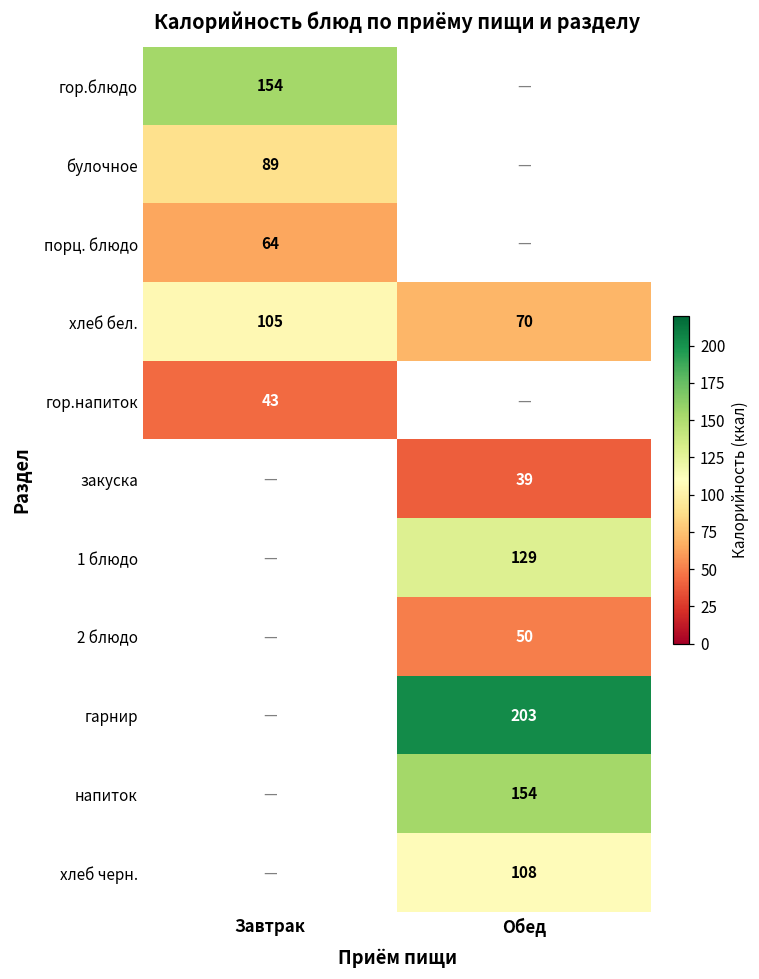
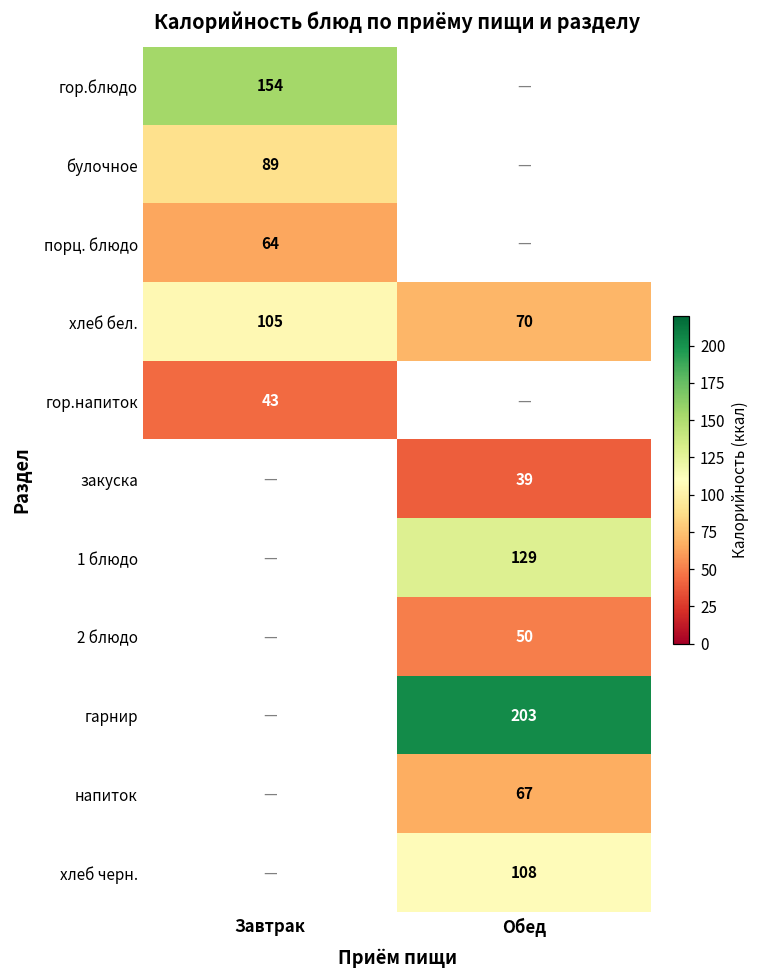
  {
    "гор.блюдо": {
      "Завтрак": 154
    },
    "булочное": {
      "Завтрак": 89
    },
    "порц. блюдо": {
      "Завтрак": 64
    },
    "хлеб бел.": {
      "Завтрак": 105,
      "Обед": 70
    },
    "гор.напиток": {
      "Завтрак": 43
    },
    "закуска": {
      "Обед": 39
    },
    "1 блюдо": {
      "Обед": 129
    },
    "2 блюдо": {
      "Обед": 50
    },
    "гарнир": {
      "Обед": 203
    },
    "напиток": {
-     "Обед": 154
+     "Обед": 67
    },
    "хлеб черн.": {
      "Обед": 108
    }
  }
